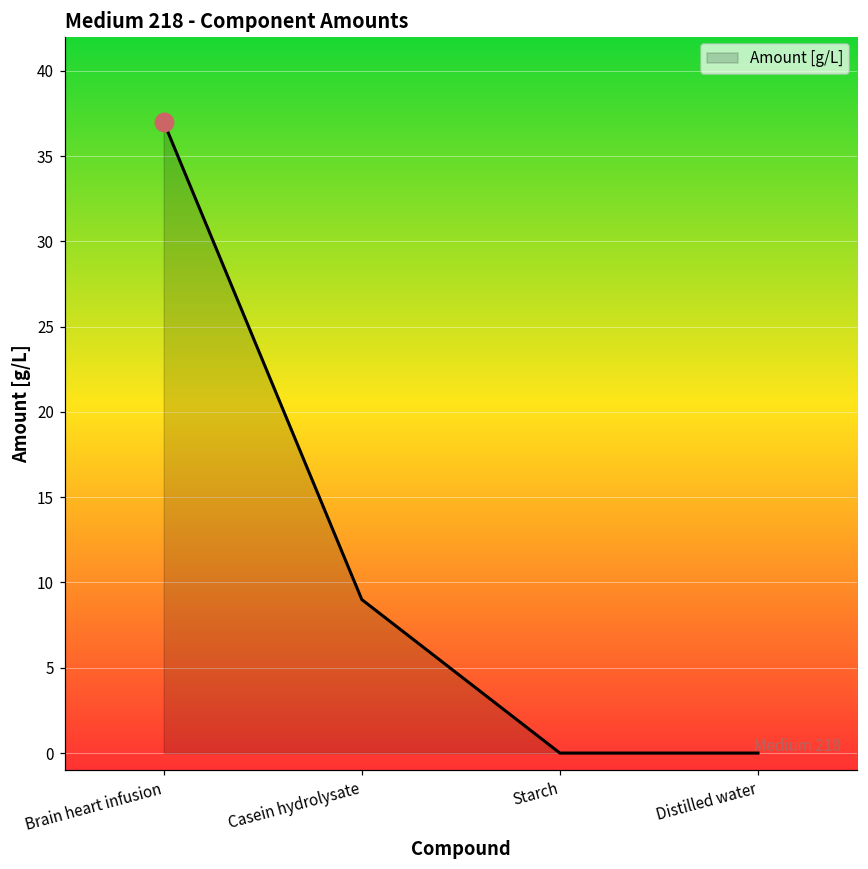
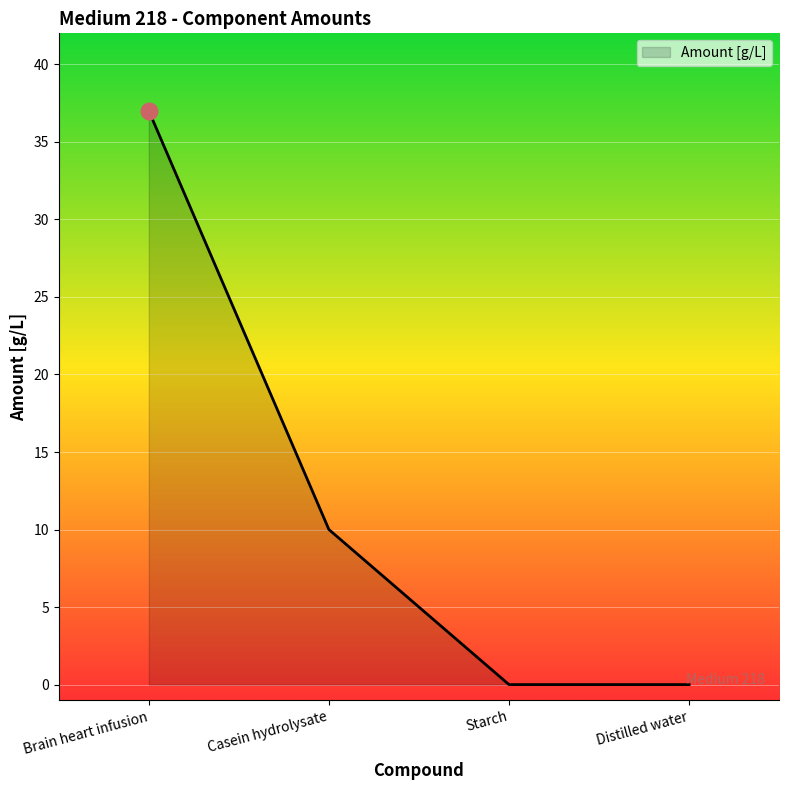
  {
    "Amount [g/L]": {
-     "Casein hydrolysate": 9,
+     "Casein hydrolysate": 10,
      "Starch": 0
    }
  }
